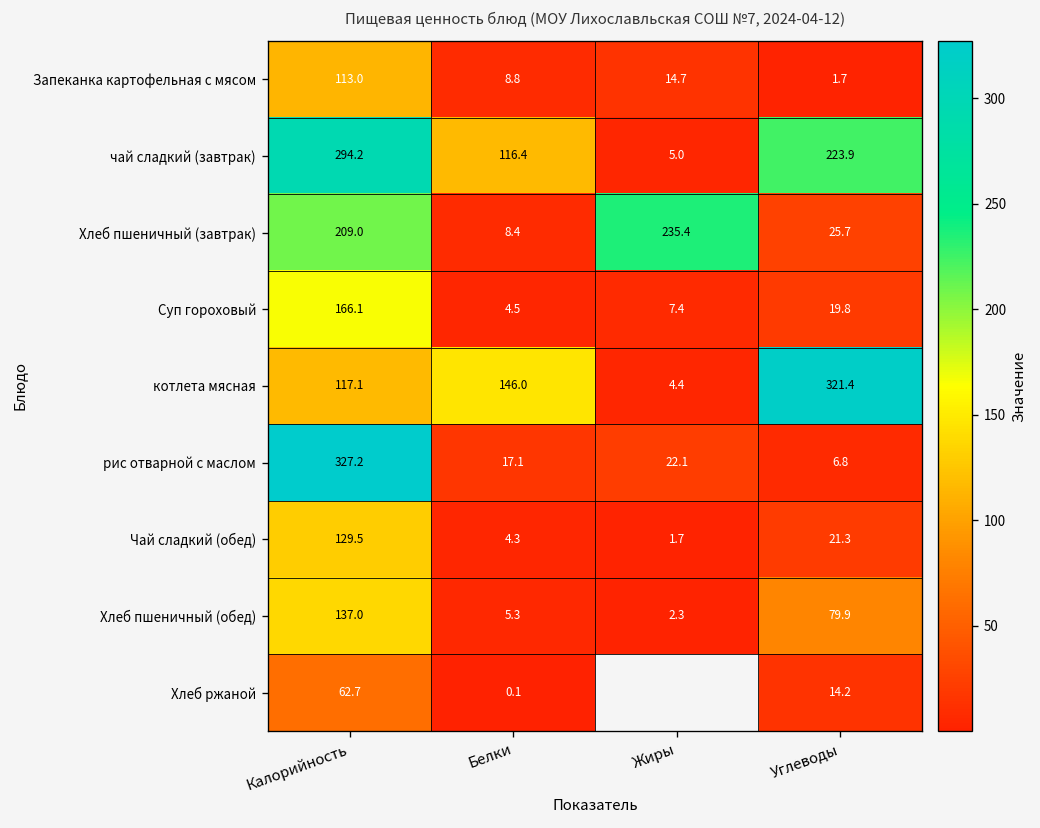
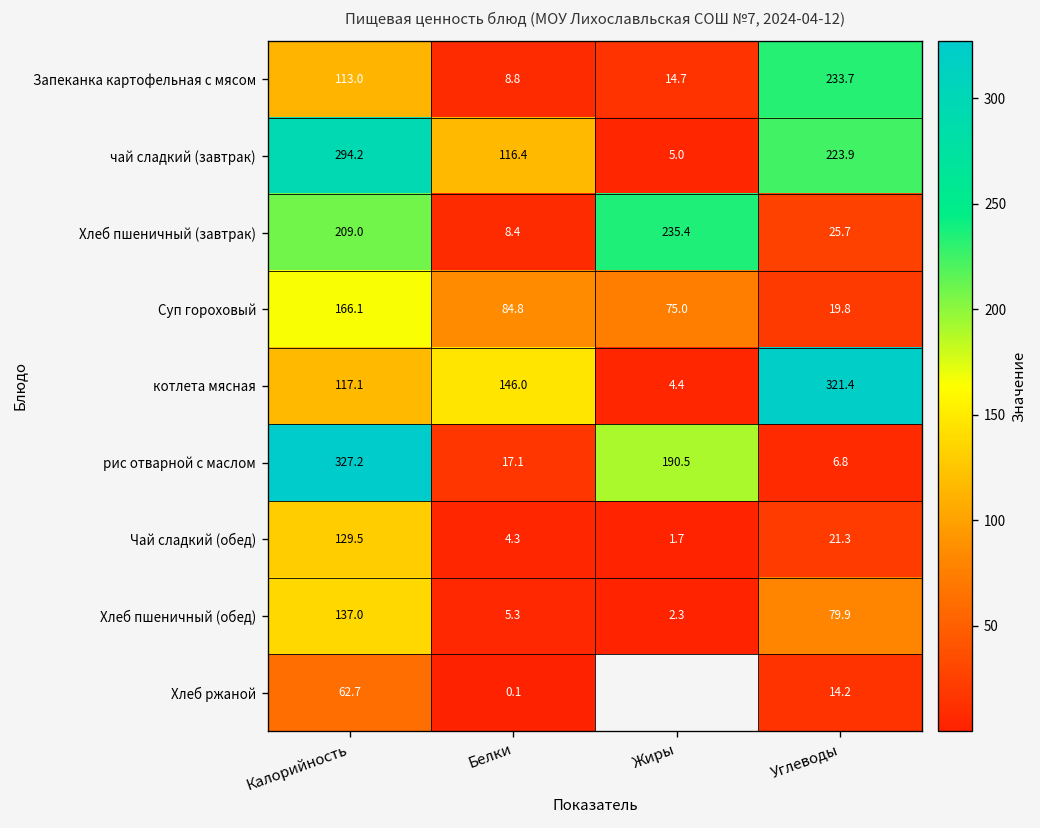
  {
    "Запеканка картофельная с мясом": {
      "Калорийность": 113.0,
      "Белки": 8.8,
      "Жиры": 14.7,
-     "Углеводы": 1.7
+     "Углеводы": 233.7
    },
    "чай сладкий (завтрак)": {
      "Калорийность": 294.2,
      "Белки": 116.4,
      "Жиры": 5.0,
      "Углеводы": 223.9
    },
    "Хлеб пшеничный (завтрак)": {
      "Калорийность": 209.0,
      "Белки": 8.4,
      "Жиры": 235.4,
      "Углеводы": 25.7
    },
    "Суп гороховый": {
      "Калорийность": 166.1,
-     "Белки": 4.5,
-     "Жиры": 7.4,
+     "Белки": 84.8,
+     "Жиры": 75.0,
      "Углеводы": 19.8
    },
    "котлета мясная": {
      "Калорийность": 117.1,
      "Белки": 146.0,
      "Жиры": 4.4,
      "Углеводы": 321.4
    },
    "рис отварной с маслом": {
      "Калорийность": 327.2,
      "Белки": 17.1,
-     "Жиры": 22.1,
+     "Жиры": 190.5,
      "Углеводы": 6.8
    },
    "Чай сладкий (обед)": {
      "Калорийность": 129.5,
      "Белки": 4.3,
      "Жиры": 1.7,
      "Углеводы": 21.3
    },
    "Хлеб пшеничный (обед)": {
      "Калорийность": 137.0,
      "Белки": 5.3,
      "Жиры": 2.3,
      "Углеводы": 79.9
    },
    "Хлеб ржаной": {
      "Калорийность": 62.7,
      "Белки": 0.1,
      "Углеводы": 14.2
    }
  }
